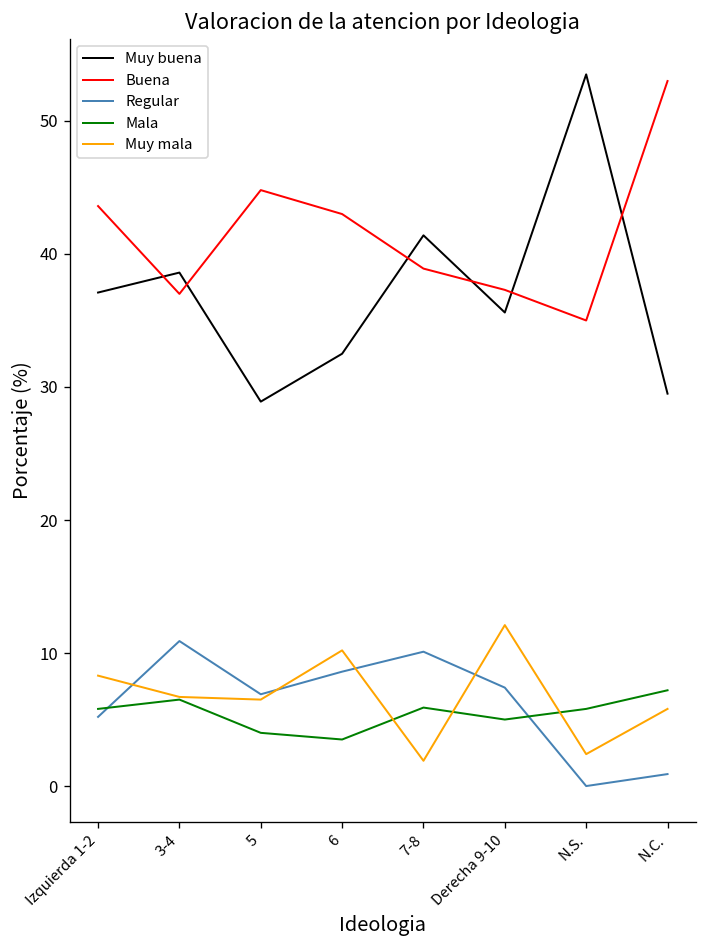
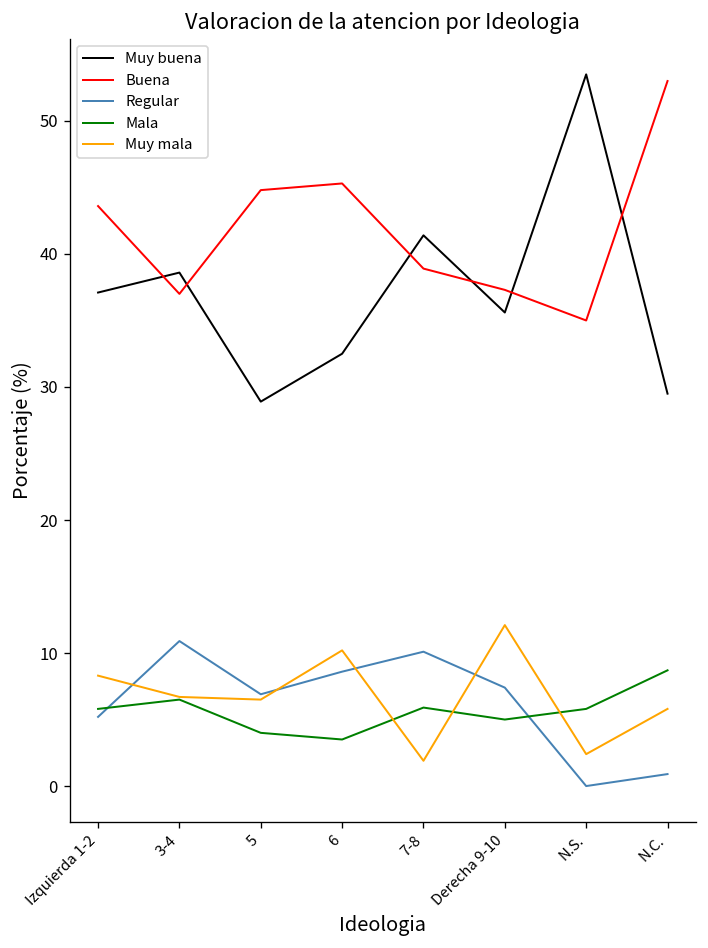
  {
    "Muy buena": {
      "Izquierda 1-2": 37.1,
      "3-4": 38.6,
      "5": 28.9,
      "6": 32.5,
      "7-8": 41.4,
      "Derecha 9-10": 35.6,
      "N.S.": 53.5,
      "N.C.": 29.5
    },
    "Buena": {
      "Izquierda 1-2": 43.6,
      "3-4": 37.0,
      "5": 44.8,
-     "6": 43.0,
+     "6": 45.3,
      "7-8": 38.9,
      "Derecha 9-10": 37.3,
      "N.S.": 35.0,
      "N.C.": 53.0
    },
    "Regular": {
      "Izquierda 1-2": 5.2,
      "3-4": 10.9,
      "5": 6.9,
      "6": 8.6,
      "7-8": 10.1,
      "Derecha 9-10": 7.4,
      "N.S.": 0.0,
      "N.C.": 0.9
    },
    "Mala": {
      "Izquierda 1-2": 5.8,
      "5": 4.0,
      "6": 3.5,
      "7-8": 5.9,
      "Derecha 9-10": 5.0,
      "N.S.": 5.8,
-     "N.C.": 7.2
+     "N.C.": 8.7
    },
    "Muy mala": {
      "Izquierda 1-2": 8.3,
      "5": 6.5,
      "6": 10.2,
      "7-8": 1.9,
      "Derecha 9-10": 12.1,
      "N.S.": 2.4,
      "N.C.": 5.8
    }
  }
